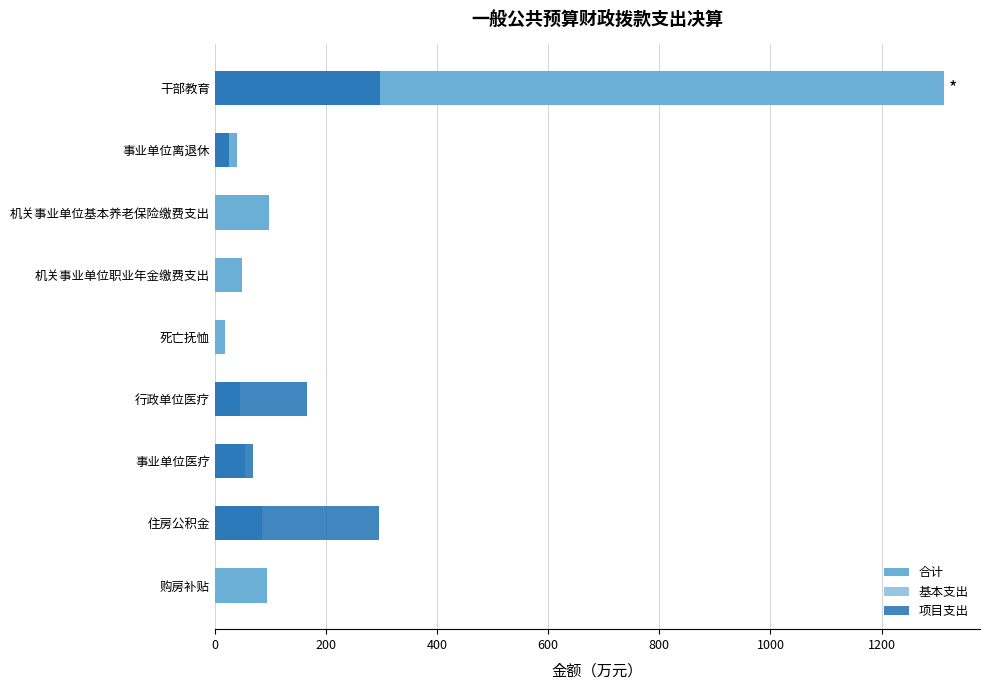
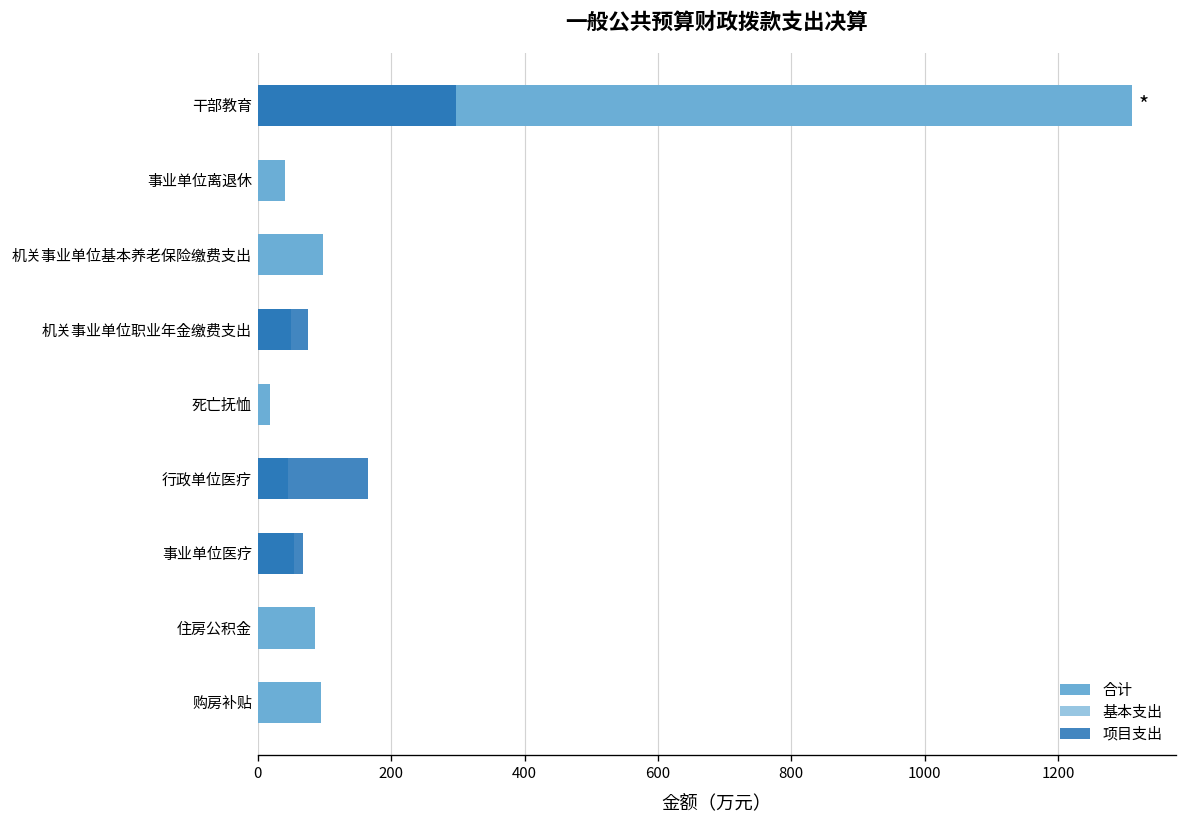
  {
    "项目支出": {
-     "事业单位离退休": 30,
+     "事业单位离退休": 0,
      "机关事业单位基本养老保险缴费支出": 0,
-     "机关事业单位职业年金缴费支出": 0,
+     "机关事业单位职业年金缴费支出": 80,
      "死亡抚恤": 0,
      "行政单位医疗": 170,
      "事业单位医疗": 70,
-     "住房公积金": 290,
+     "住房公积金": 0,
      "购房补贴": 0
    }
  }
